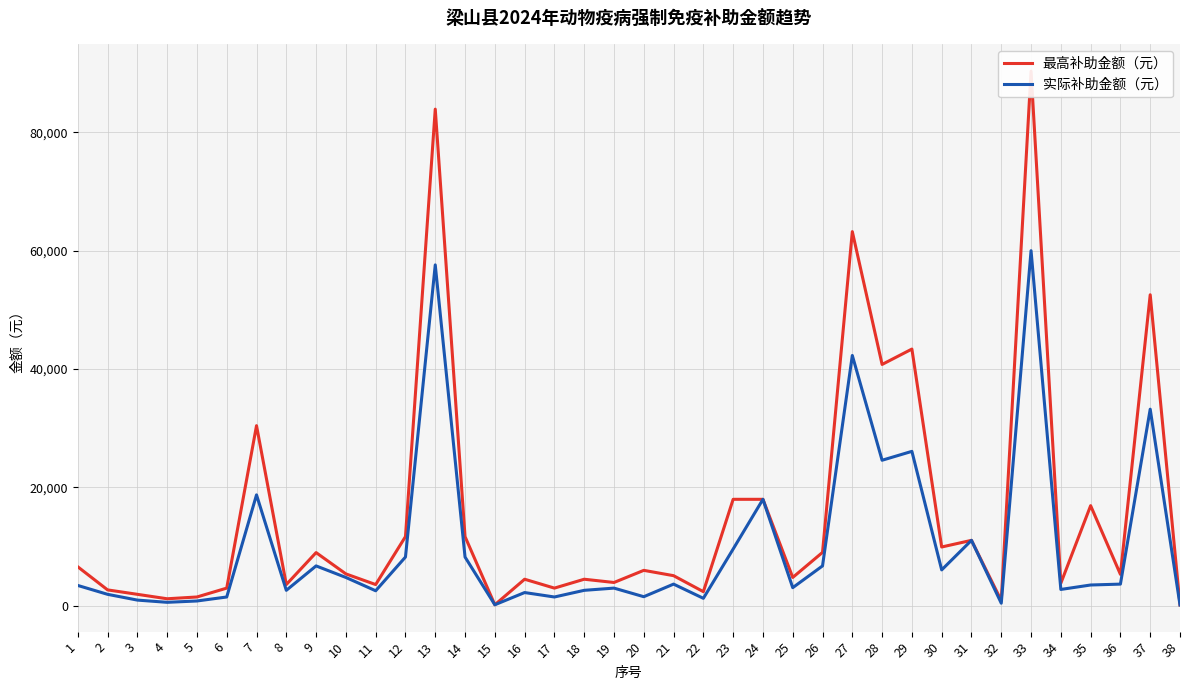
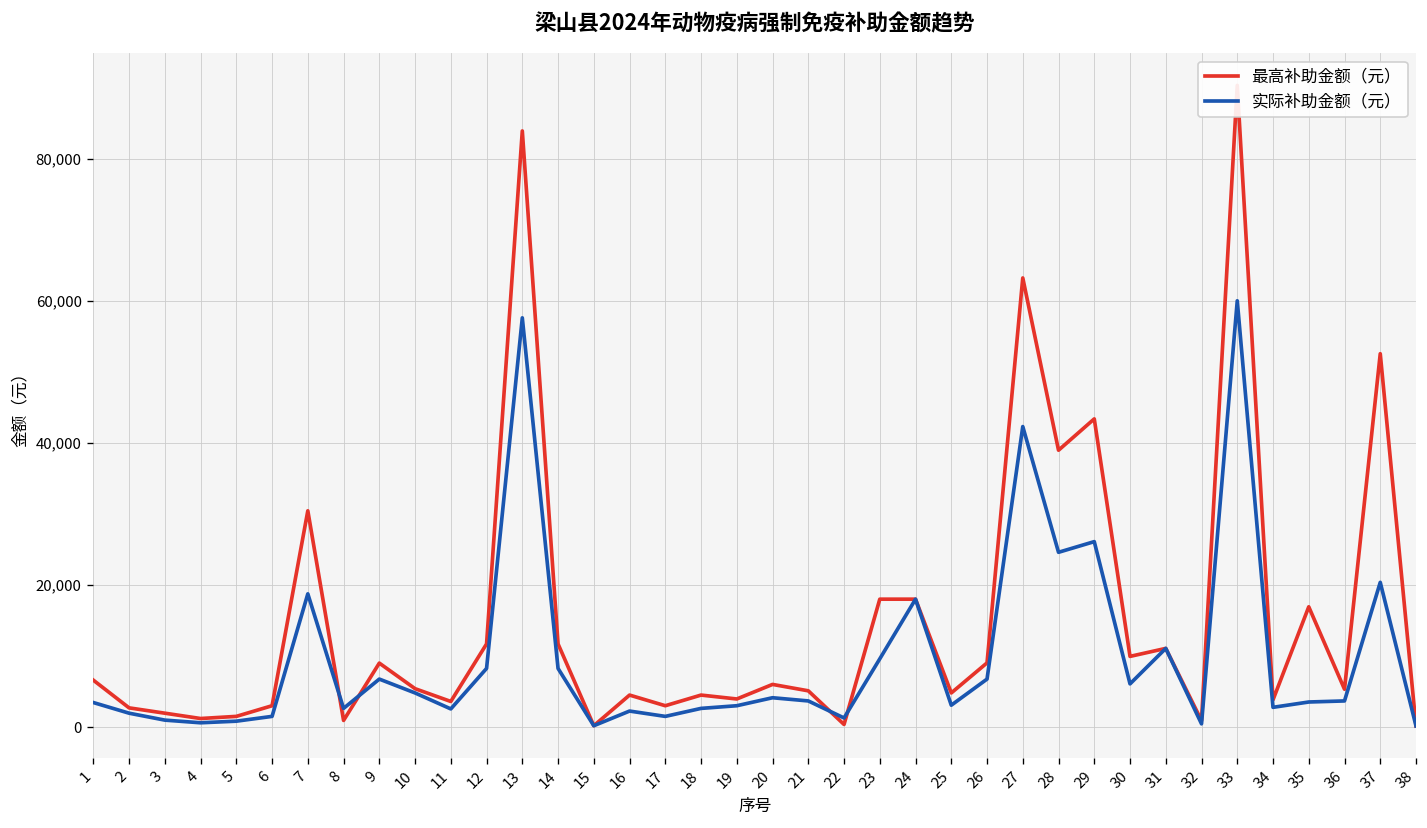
  {
    "最高补助金额（元）": {
      "1": "7,000",
      "2": "3,000",
      "3": "2,000",
      "4": "1,000",
      "5": "2,000",
      "6": "3,000",
      "7": "30,000",
-     "8": "4,000",
+     "8": "1,000",
      "9": "9,000",
      "10": "5,000",
      "11": "4,000",
      "12": "12,000",
      "13": "84,000",
      "14": "12,000",
      "16": "5,000",
      "17": "3,000",
      "18": "5,000",
      "19": "4,000",
      "20": "6,000",
      "21": "5,000",
-     "22": "2,000",
+     "22": "0",
      "23": "18,000",
      "25": "5,000",
      "26": "9,000",
      "27": "63,000",
-     "28": "41,000",
+     "28": "39,000",
      "29": "43,000",
      "30": "10,000",
      "32": "1,000",
      "34": "4,000",
      "35": "17,000",
      "36": "5,000",
      "37": "53,000"
    },
    "实际补助金额（元）": {
      "1": "3,000",
      "2": "2,000",
      "3": "1,000",
      "4": "1,000",
      "5": "1,000",
      "6": "2,000",
      "7": "19,000",
      "8": "3,000",
      "9": "7,000",
      "10": "5,000",
      "11": "3,000",
      "12": "8,000",
      "13": "58,000",
      "14": "8,000",
      "16": "2,000",
      "17": "2,000",
      "18": "3,000",
      "19": "3,000",
-     "20": "2,000",
+     "20": "4,000",
      "21": "4,000",
      "22": "1,000",
      "23": "10,000",
      "25": "3,000",
      "26": "7,000",
      "27": "42,000",
      "28": "25,000",
      "29": "26,000",
      "30": "6,000",
      "32": "0",
      "33": "60,000",
      "34": "3,000",
      "35": "4,000",
      "36": "4,000",
-     "37": "33,000"
+     "37": "20,000"
    }
  }
